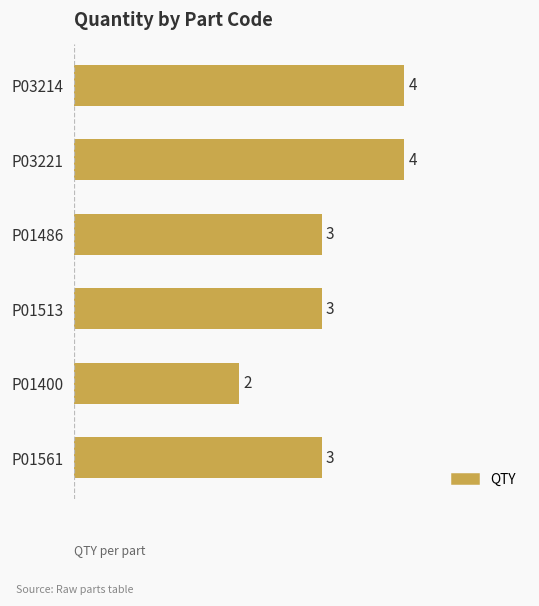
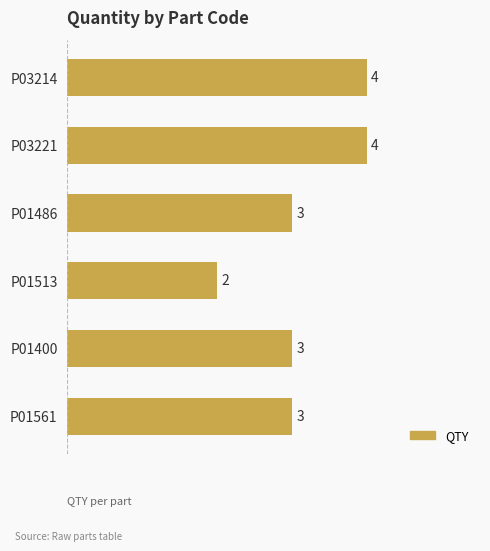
  {
    "P03214": 4,
    "P03221": 4,
    "P01486": 3,
-   "P01513": 3,
-   "P01400": 2,
+   "P01513": 2,
+   "P01400": 3,
    "P01561": 3
  }
